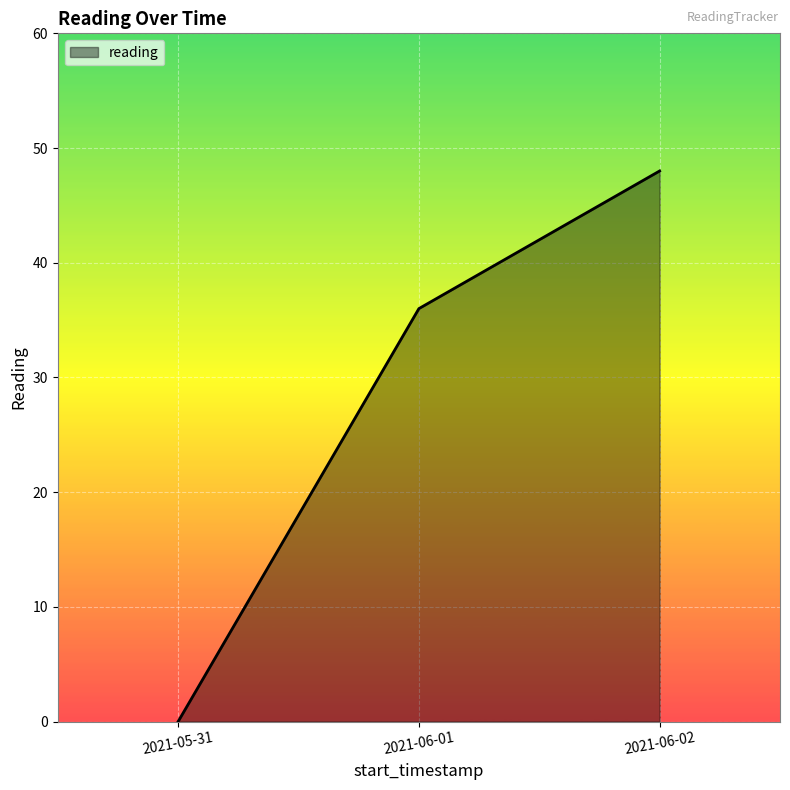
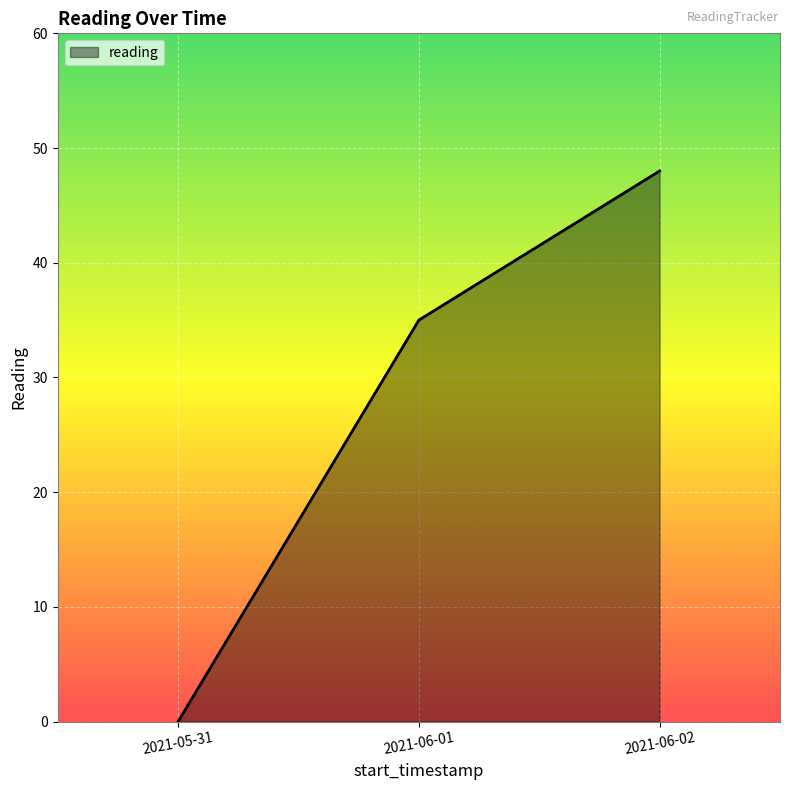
  {
    "2021-05-31": 0,
-   "2021-06-01": 36,
+   "2021-06-01": 35,
    "2021-06-02": 48
  }
